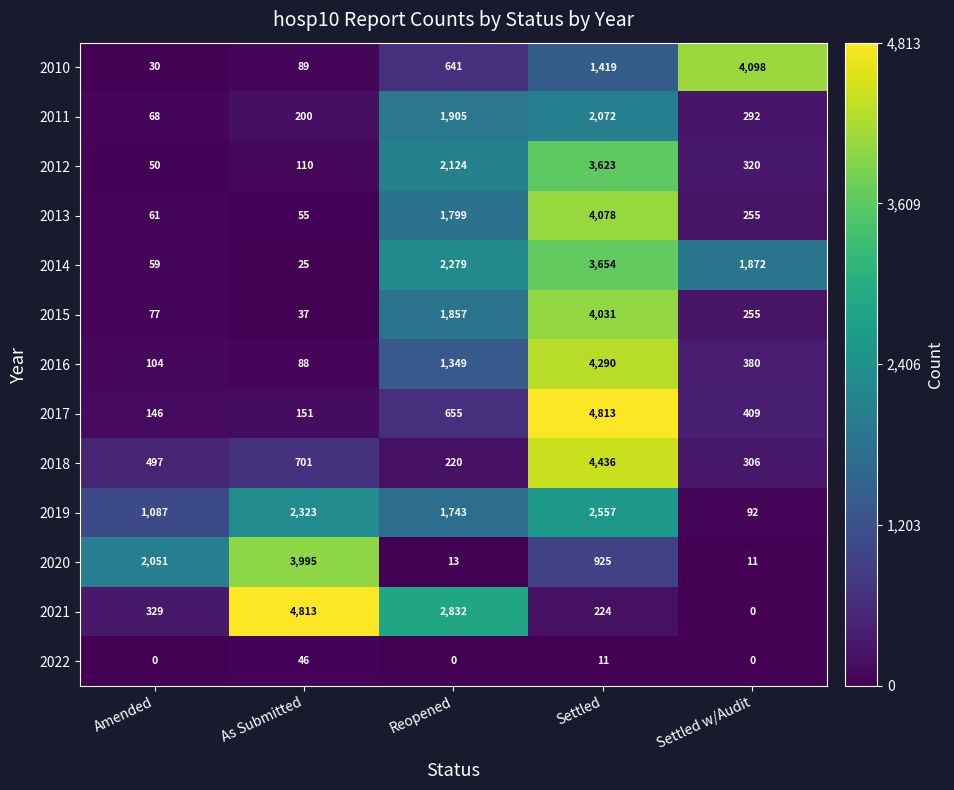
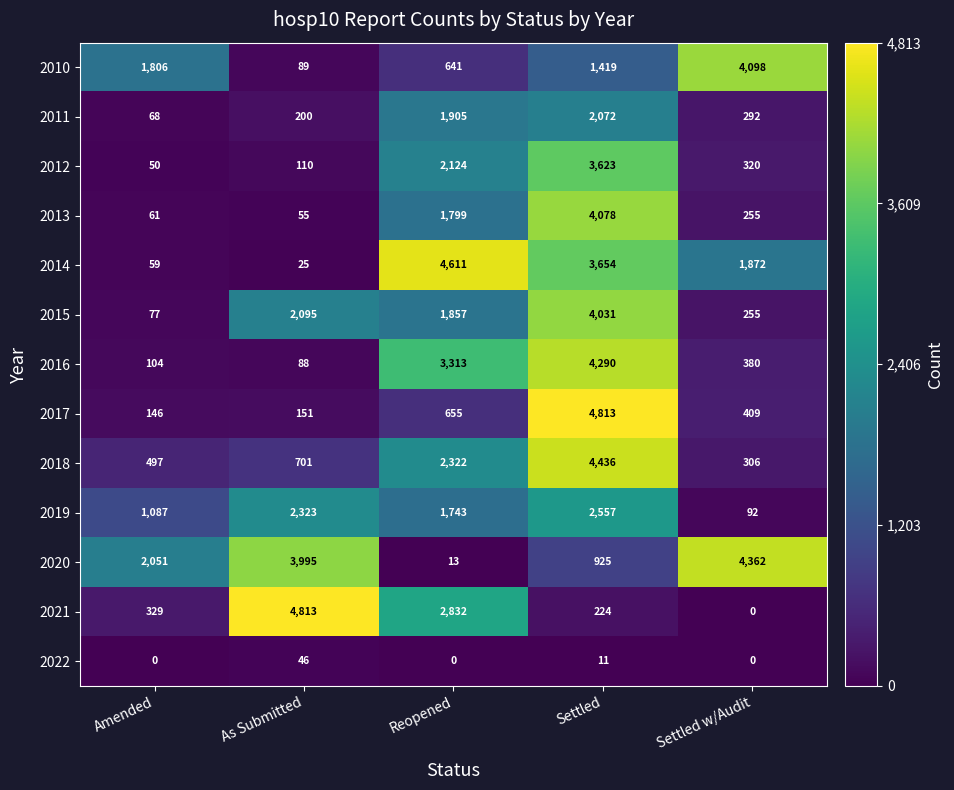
  {
    "2010": {
-     "Amended": "30",
+     "Amended": "1,806",
      "As Submitted": "89",
      "Reopened": "641",
      "Settled": "1,419",
      "Settled w/Audit": "4,098"
    },
    "2011": {
      "Amended": "68",
      "As Submitted": "200",
      "Reopened": "1,905",
      "Settled": "2,072",
      "Settled w/Audit": "292"
    },
    "2012": {
      "Amended": "50",
      "As Submitted": "110",
      "Reopened": "2,124",
      "Settled": "3,623",
      "Settled w/Audit": "320"
    },
    "2013": {
      "Amended": "61",
      "As Submitted": "55",
      "Reopened": "1,799",
      "Settled": "4,078",
      "Settled w/Audit": "255"
    },
    "2014": {
      "Amended": "59",
      "As Submitted": "25",
-     "Reopened": "2,279",
+     "Reopened": "4,611",
      "Settled": "3,654",
      "Settled w/Audit": "1,872"
    },
    "2015": {
      "Amended": "77",
-     "As Submitted": "37",
+     "As Submitted": "2,095",
      "Reopened": "1,857",
      "Settled": "4,031",
      "Settled w/Audit": "255"
    },
    "2016": {
      "Amended": "104",
      "As Submitted": "88",
-     "Reopened": "1,349",
+     "Reopened": "3,313",
      "Settled": "4,290",
      "Settled w/Audit": "380"
    },
    "2017": {
      "Amended": "146",
      "As Submitted": "151",
      "Reopened": "655",
      "Settled": "4,813",
      "Settled w/Audit": "409"
    },
    "2018": {
      "Amended": "497",
      "As Submitted": "701",
-     "Reopened": "220",
+     "Reopened": "2,322",
      "Settled": "4,436",
      "Settled w/Audit": "306"
    },
    "2019": {
      "Amended": "1,087",
      "As Submitted": "2,323",
      "Reopened": "1,743",
      "Settled": "2,557",
      "Settled w/Audit": "92"
    },
    "2020": {
      "Amended": "2,051",
      "As Submitted": "3,995",
      "Reopened": "13",
      "Settled": "925",
-     "Settled w/Audit": "11"
+     "Settled w/Audit": "4,362"
    },
    "2021": {
      "Amended": "329",
      "As Submitted": "4,813",
      "Reopened": "2,832",
      "Settled": "224",
      "Settled w/Audit": "0"
    },
    "2022": {
      "Amended": "0",
      "As Submitted": "46",
      "Reopened": "0",
      "Settled": "11",
      "Settled w/Audit": "0"
    }
  }
